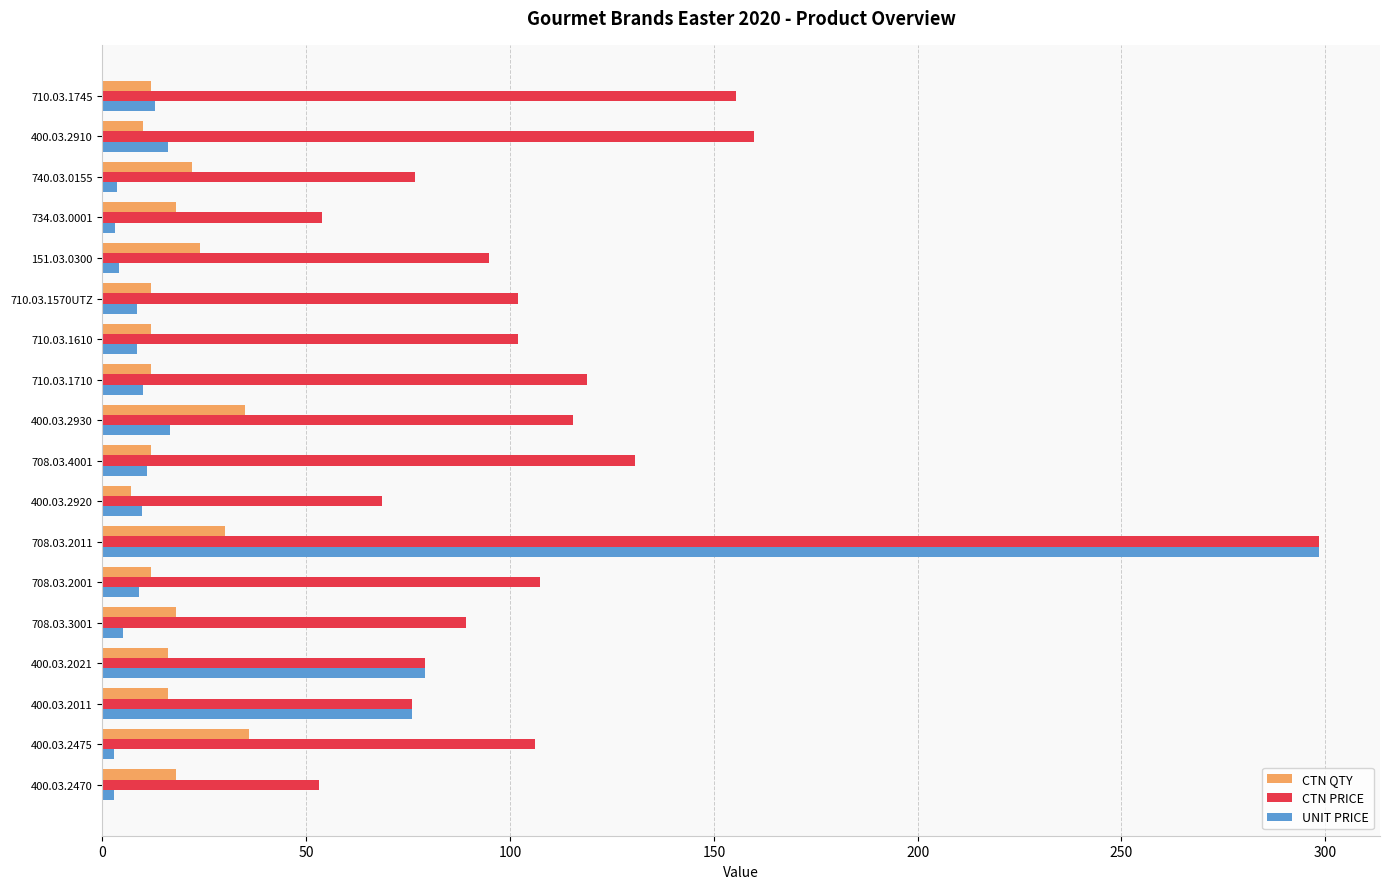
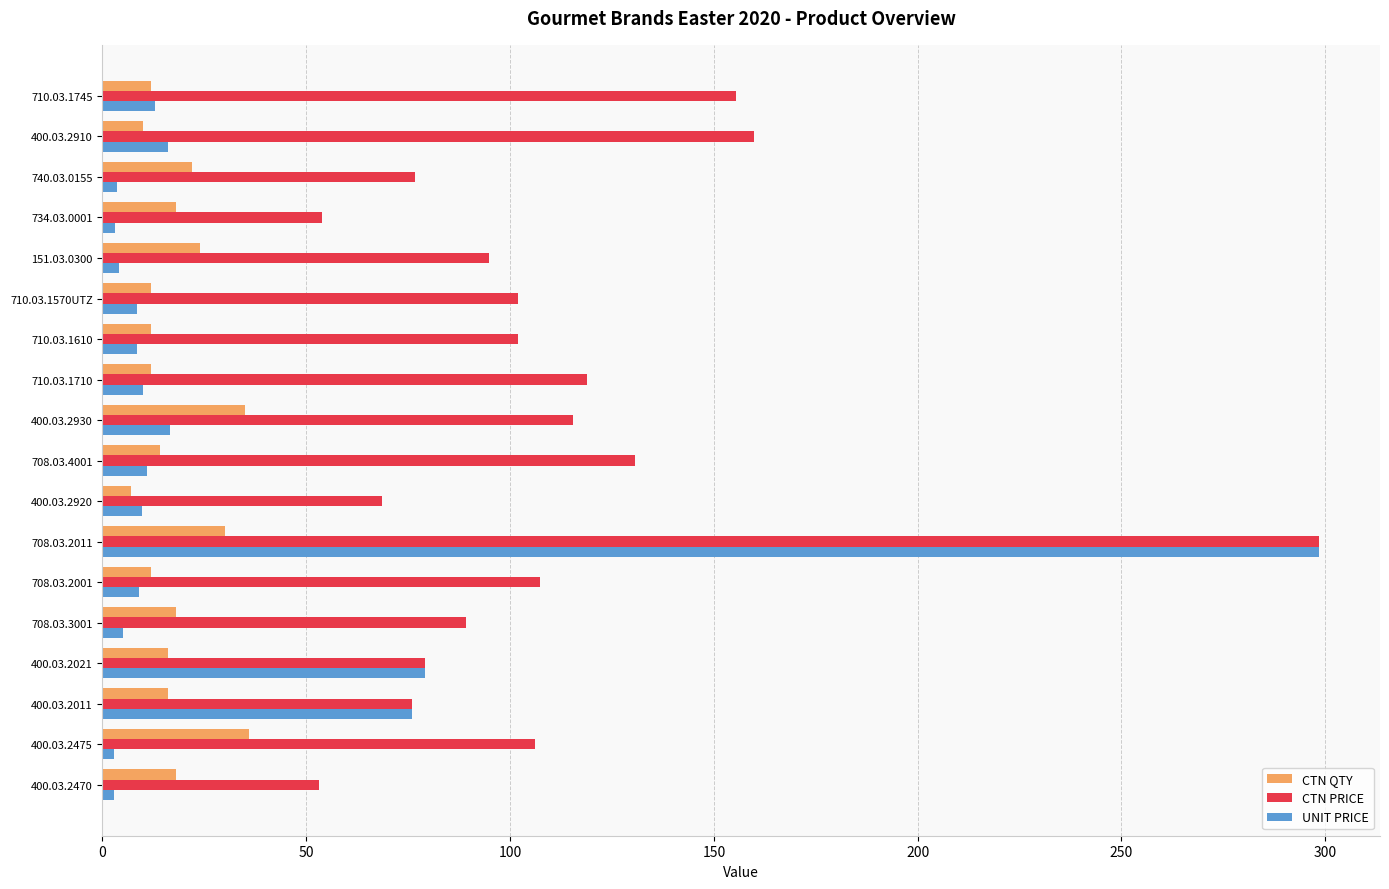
  {
    "CTN QTY": {
      "710.03.1745": 12,
      "400.03.2910": 10,
      "740.03.0155": 22,
      "734.03.0001": 18,
      "151.03.0300": 24,
      "710.03.1570UTZ": 12,
      "710.03.1610": 12,
      "710.03.1710": 12,
      "400.03.2930": 35,
-     "708.03.4001": 12,
+     "708.03.4001": 14,
      "400.03.2920": 7,
      "708.03.2011": 30,
      "708.03.2001": 12,
      "708.03.3001": 18,
      "400.03.2021": 16,
      "400.03.2011": 16,
      "400.03.2475": 36,
      "400.03.2470": 18
    },
    "CTN PRICE": {
      "710.03.1745": 155,
      "400.03.2910": 160,
      "740.03.0155": 77,
      "734.03.0001": 54,
      "151.03.0300": 95,
      "710.03.1570UTZ": 102,
      "710.03.1610": 102,
      "710.03.1710": 119,
      "400.03.2930": 115,
      "708.03.4001": 131,
      "400.03.2920": 69,
      "708.03.2011": 299,
      "708.03.2001": 107,
      "708.03.3001": 89,
      "400.03.2021": 79,
      "400.03.2011": 76,
      "400.03.2475": 106,
      "400.03.2470": 53
    },
    "UNIT PRICE": {
      "710.03.1745": 13,
      "400.03.2910": 16,
      "740.03.0155": 3,
      "734.03.0001": 3,
      "151.03.0300": 4,
      "710.03.1570UTZ": 8,
      "710.03.1610": 8,
      "710.03.1710": 10,
      "400.03.2930": 16,
      "708.03.4001": 11,
      "400.03.2920": 10,
      "708.03.2011": 299,
      "708.03.2001": 9,
      "708.03.3001": 5,
      "400.03.2021": 79,
      "400.03.2011": 76,
      "400.03.2475": 3,
      "400.03.2470": 3
    }
  }
